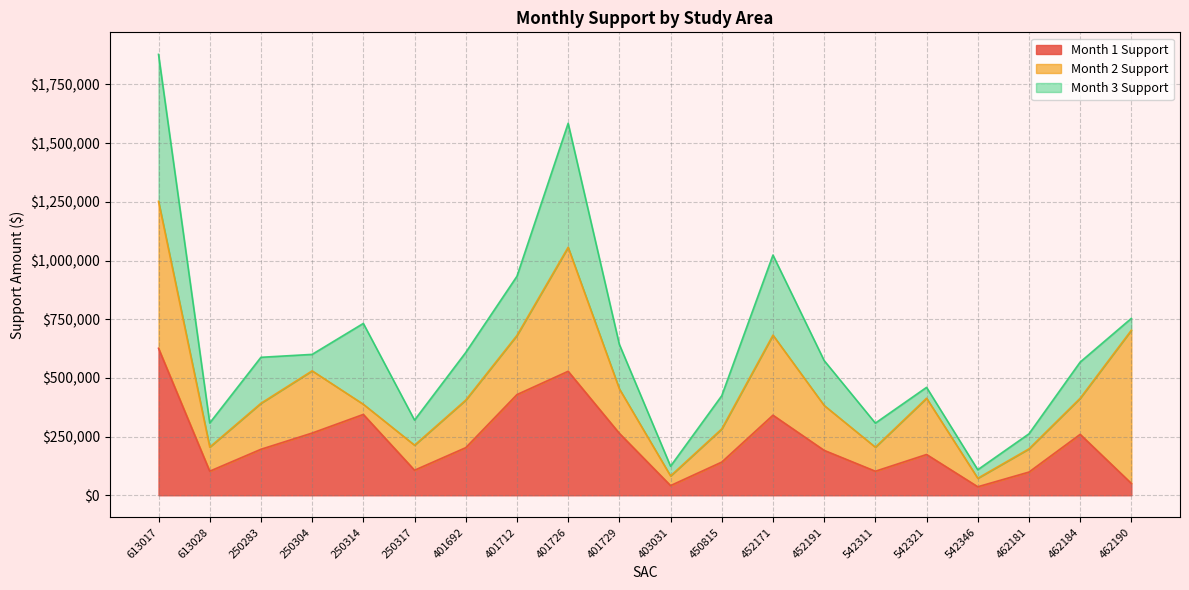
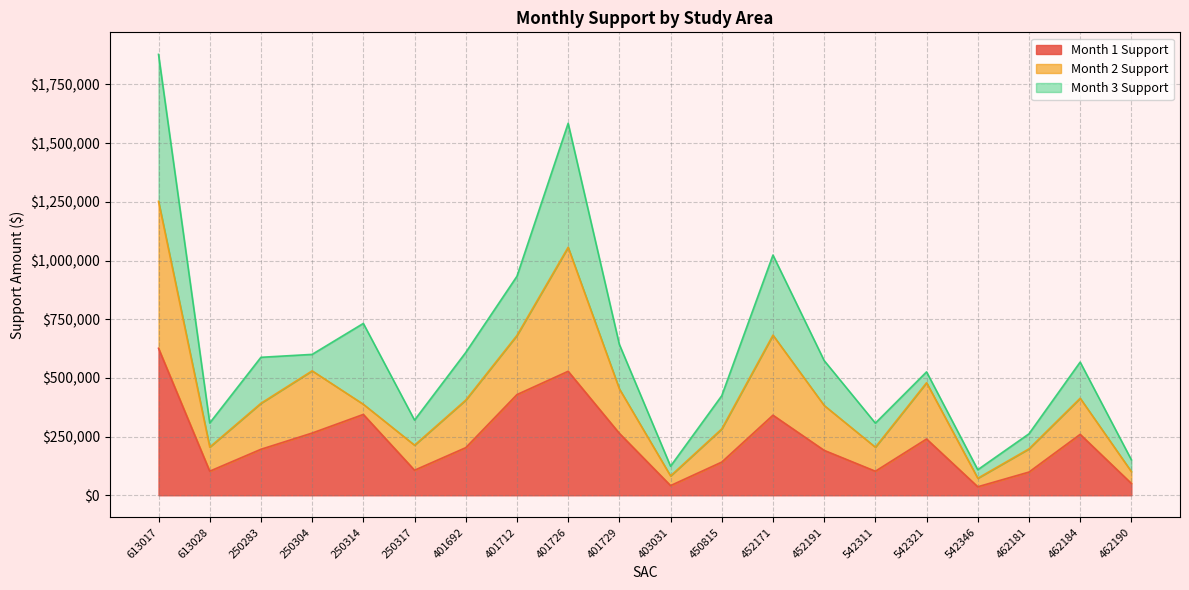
  {
    "Month 1 Support": {
      "613017": "$630,000",
      "613028": "$100,000",
      "250283": "$200,000",
      "250304": "$270,000",
      "250314": "$340,000",
      "250317": "$110,000",
      "401692": "$200,000",
      "401712": "$430,000",
      "401726": "$530,000",
      "401729": "$260,000",
      "403031": "$40,000",
      "450815": "$140,000",
      "452171": "$340,000",
      "452191": "$190,000",
      "542311": "$100,000",
-     "542321": "$170,000",
+     "542321": "$240,000",
      "542346": "$40,000",
      "462181": "$100,000",
      "462184": "$260,000",
      "462190": "$50,000"
    },
    "Month 2 Support": {
      "613017": "$630,000",
      "613028": "$100,000",
      "250283": "$200,000",
      "250304": "$270,000",
      "250314": "$40,000",
      "250317": "$110,000",
      "401692": "$200,000",
      "401712": "$250,000",
      "401726": "$530,000",
      "401729": "$190,000",
      "403031": "$40,000",
      "450815": "$140,000",
      "452171": "$340,000",
      "452191": "$190,000",
      "542311": "$100,000",
      "542321": "$240,000",
      "542346": "$40,000",
      "462181": "$100,000",
      "462184": "$150,000",
-     "462190": "$650,000"
+     "462190": "$50,000"
    },
    "Month 3 Support": {
      "613017": "$630,000",
      "613028": "$100,000",
      "250283": "$200,000",
      "250304": "$70,000",
      "250314": "$340,000",
      "250317": "$110,000",
      "401692": "$200,000",
      "401712": "$250,000",
      "401726": "$530,000",
      "401729": "$190,000",
      "403031": "$40,000",
      "450815": "$140,000",
      "452171": "$340,000",
      "452191": "$190,000",
      "542311": "$100,000",
      "542321": "$50,000",
      "542346": "$40,000",
      "462181": "$60,000",
      "462184": "$150,000",
      "462190": "$50,000"
    }
  }
